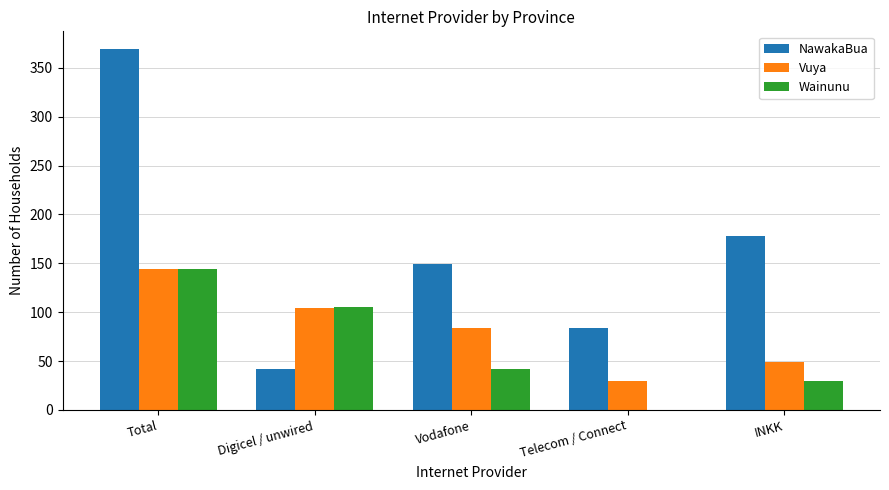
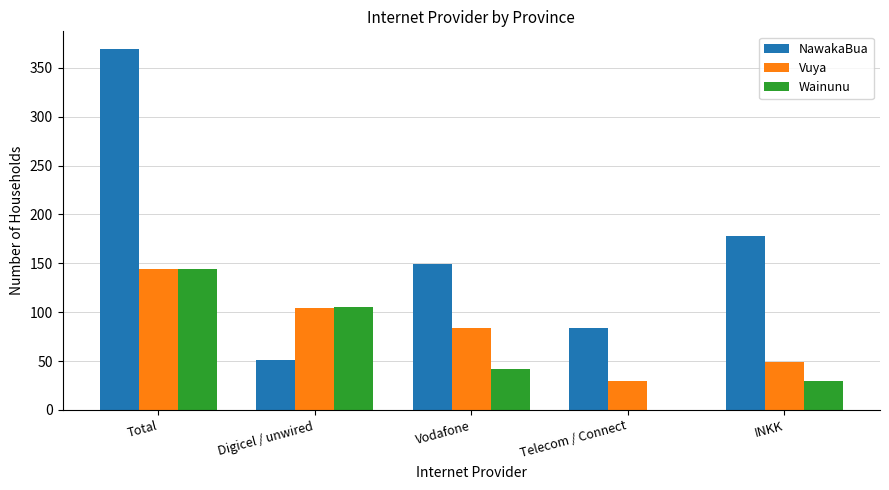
  {
    "NawakaBua": {
      "Total": 370,
-     "Digicel / unwired": 40,
+     "Digicel / unwired": 50,
      "Vodafone": 150,
      "Telecom / Connect": 80,
      "INKK": 180
    },
    "Vuya": {
      "Total": 140,
      "Digicel / unwired": 100,
      "Vodafone": 80,
      "Telecom / Connect": 30,
      "INKK": 50
    },
    "Wainunu": {
      "Total": 140,
      "Digicel / unwired": 110,
      "Vodafone": 40,
      "Telecom / Connect": 0,
      "INKK": 30
    }
  }
